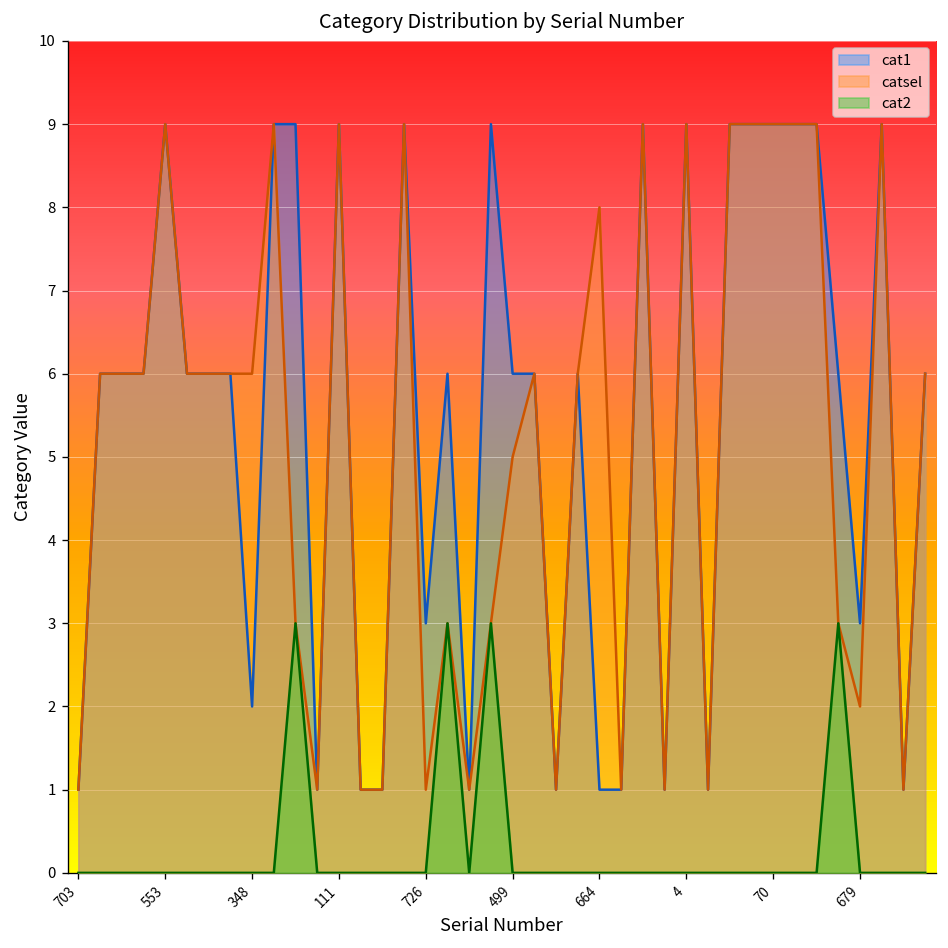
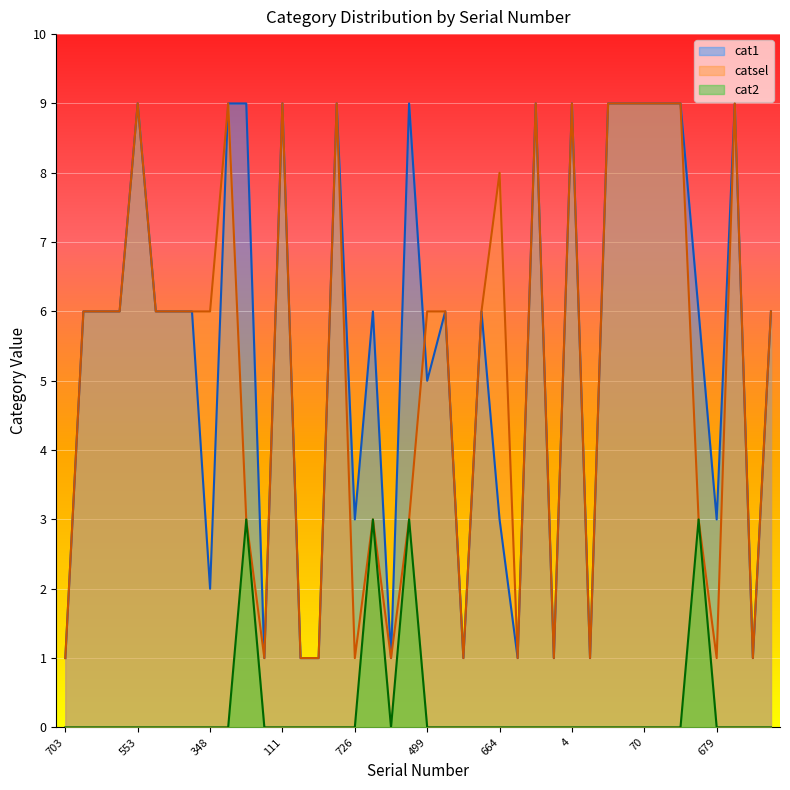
  {
    "cat1": {
      "348": 2,
      "726": 3,
-     "499": 6,
-     "664": 1,
+     "499": 5,
+     "664": 3,
      "679": 3
    },
    "catsel": {
      "348": 6,
      "726": 1,
-     "499": 5,
+     "499": 6,
      "664": 8,
-     "679": 2
+     "679": 1
    },
    "cat2": {
      "703": 0,
      "553": 0,
      "348": 0,
      "111": 0,
      "726": 0,
      "499": 0,
      "664": 0,
      "4": 0,
      "70": 0,
      "679": 0
    }
  }
